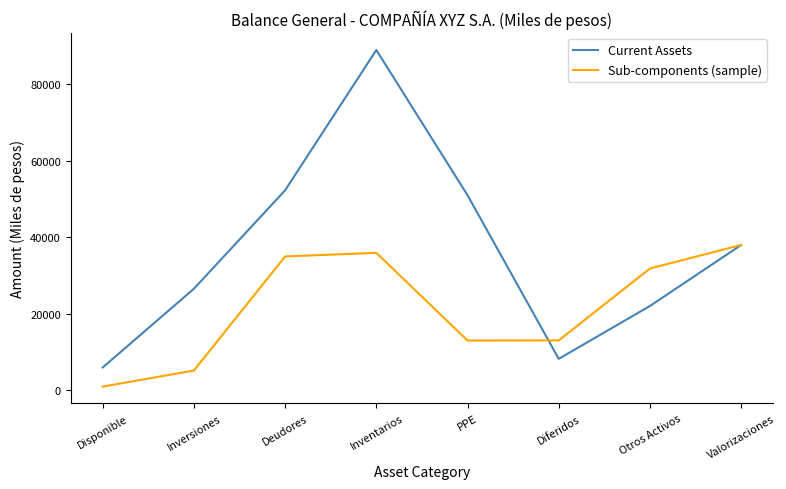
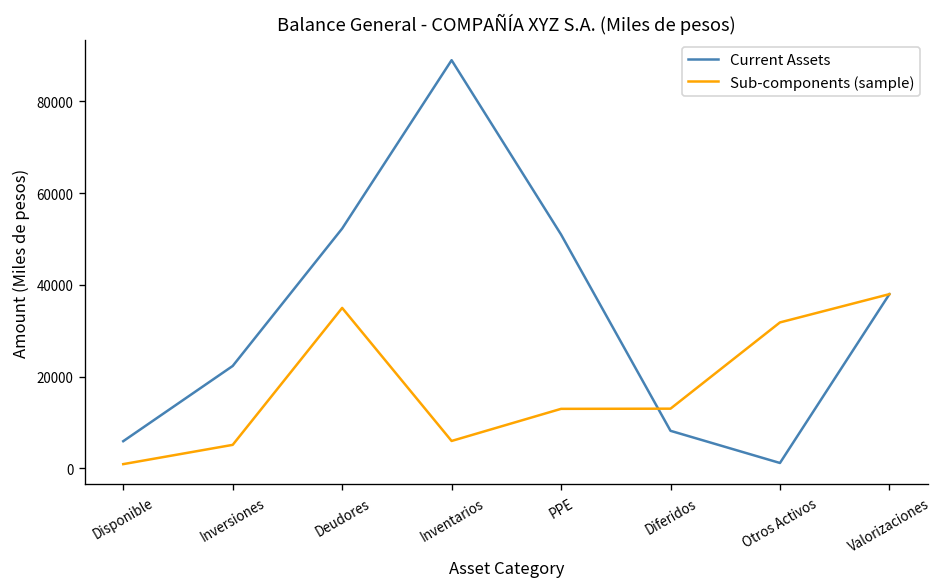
  {
    "Current Assets": {
      "Disponible": 6000,
-     "Inversiones": 27000,
+     "Inversiones": 22000,
      "Deudores": 52000,
      "Inventarios": 89000,
      "PPE": 51000,
      "Diferidos": 8000,
-     "Otros Activos": 22000
+     "Otros Activos": 1000
    },
    "Sub-components (sample)": {
      "Disponible": 1000,
      "Inversiones": 5000,
      "Deudores": 35000,
-     "Inventarios": 36000,
+     "Inventarios": 6000,
      "PPE": 13000,
      "Diferidos": 13000,
      "Otros Activos": 32000
    }
  }
